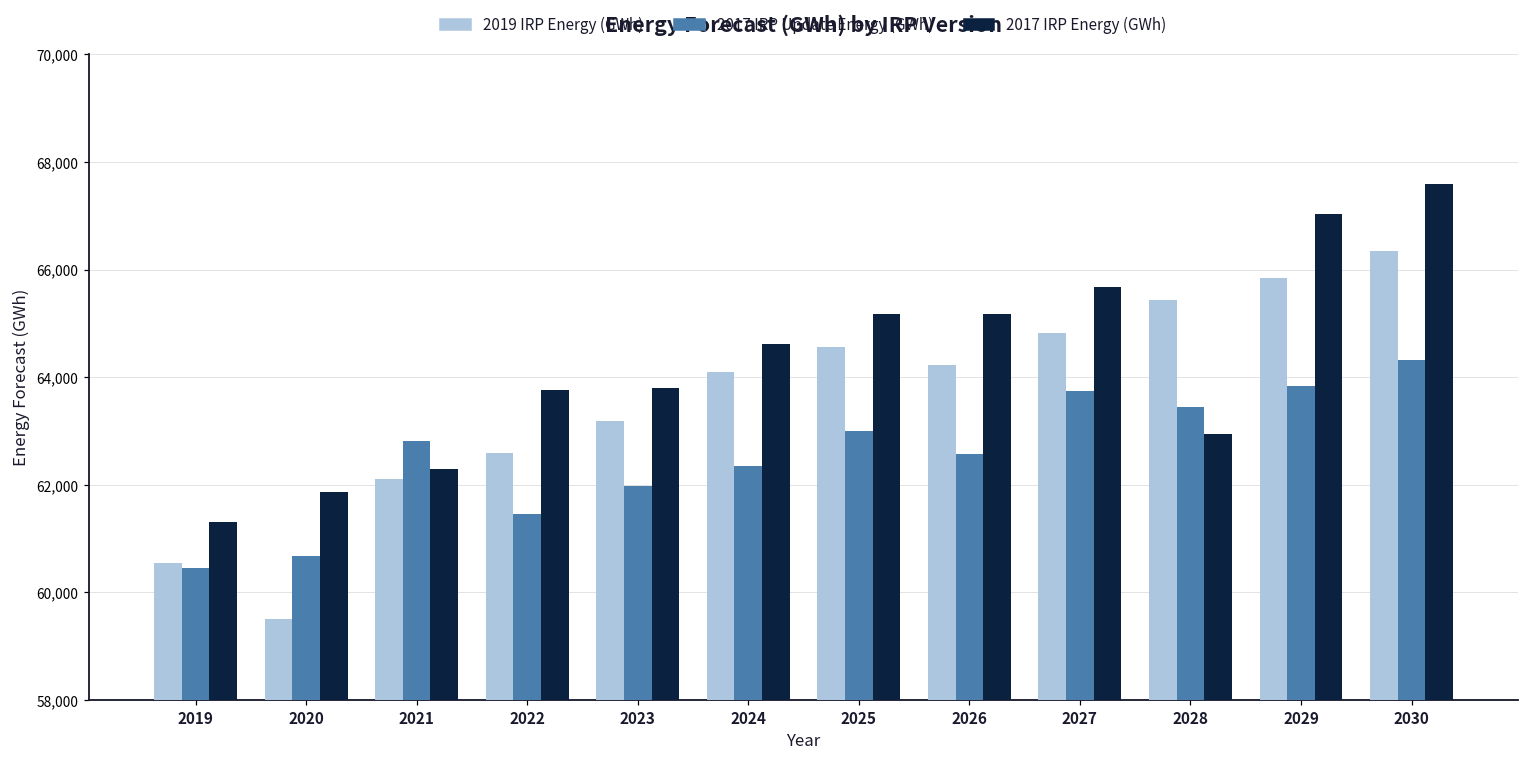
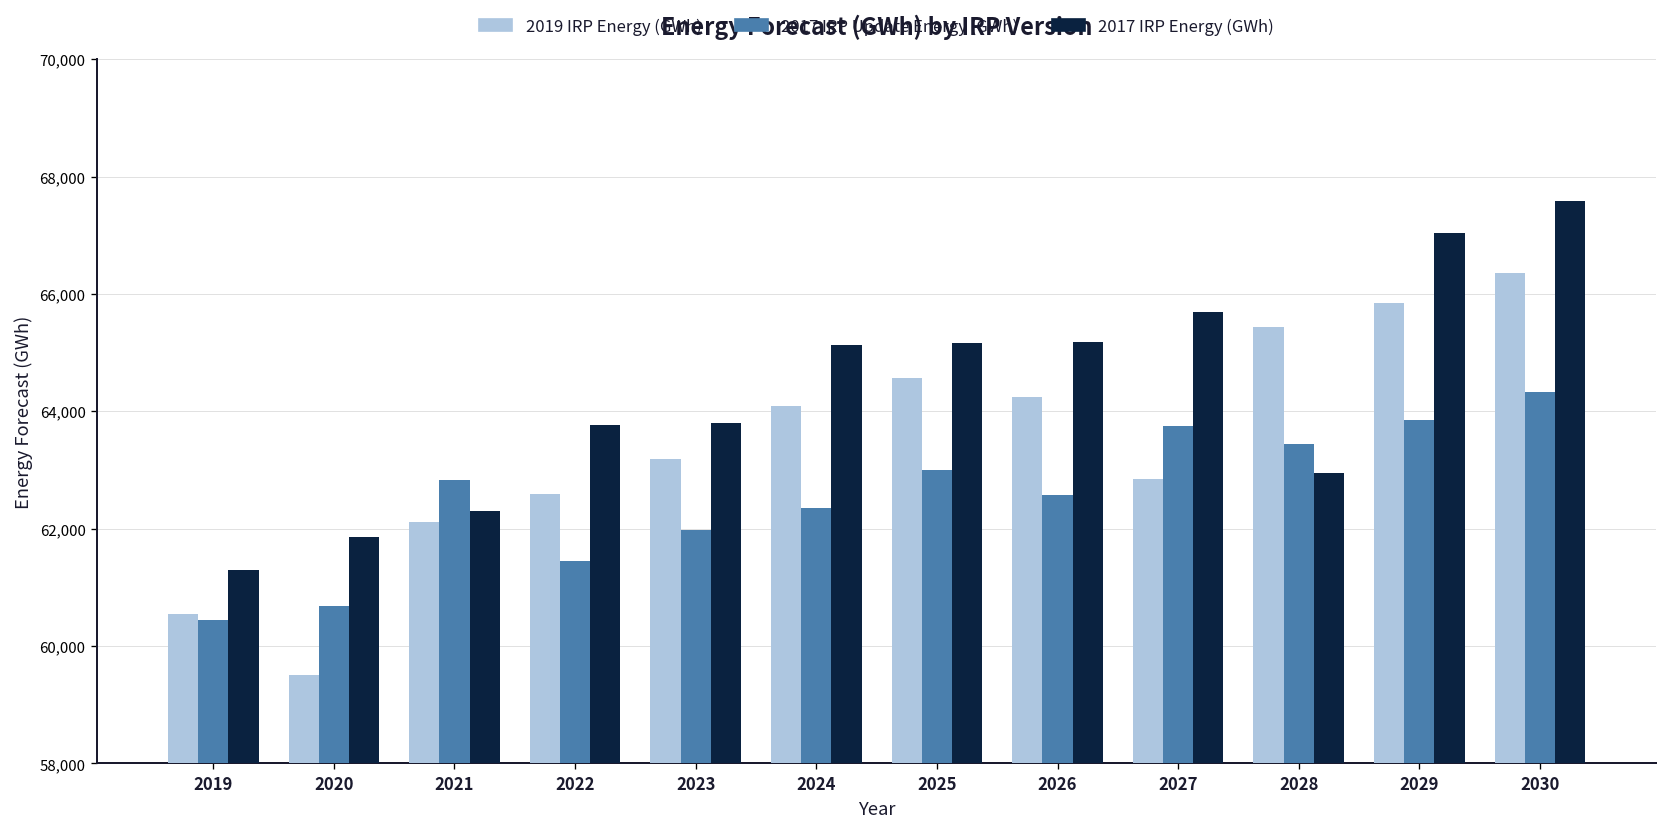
  {
    "2019 IRP Energy (GWh)": {
      "2019": "60,600",
      "2020": "59,500",
      "2021": "62,100",
      "2022": "62,600",
      "2023": "63,200",
      "2024": "64,100",
      "2025": "64,600",
      "2026": "64,200",
-     "2027": "64,800",
+     "2027": "62,800",
      "2028": "65,400",
      "2029": "65,800",
      "2030": "66,400"
    },
    "2017 IRP Update Energy (GWh)": {
      "2019": "60,400",
      "2020": "60,700",
      "2021": "62,800",
      "2022": "61,500",
      "2023": "62,000",
      "2024": "62,400",
      "2025": "63,000",
      "2026": "62,600",
      "2027": "63,700",
      "2028": "63,400",
      "2029": "63,800",
      "2030": "64,300"
    },
    "2017 IRP Energy (GWh)": {
      "2019": "61,300",
      "2020": "61,900",
      "2021": "62,300",
      "2022": "63,800",
      "2023": "63,800",
-     "2024": "64,600",
+     "2024": "65,100",
      "2025": "65,200",
      "2026": "65,200",
      "2027": "65,700",
      "2028": "62,900",
      "2029": "67,000",
      "2030": "67,600"
    }
  }
